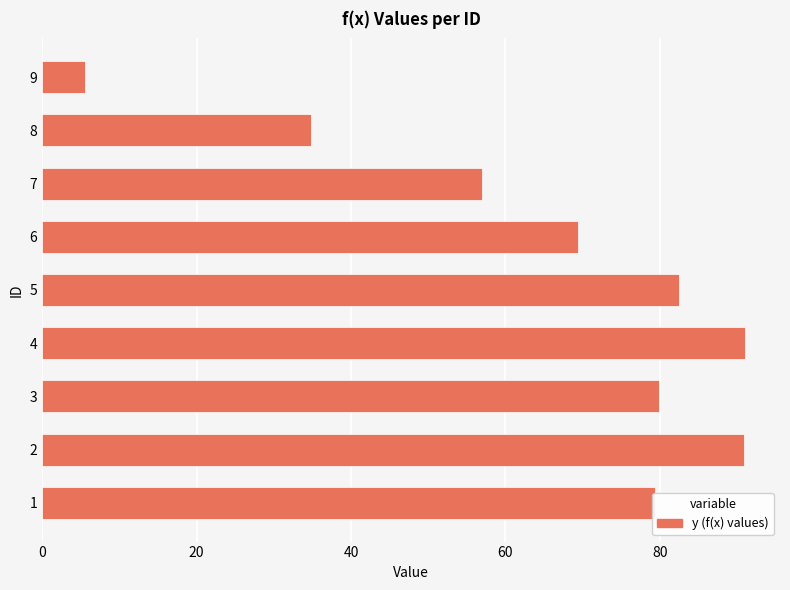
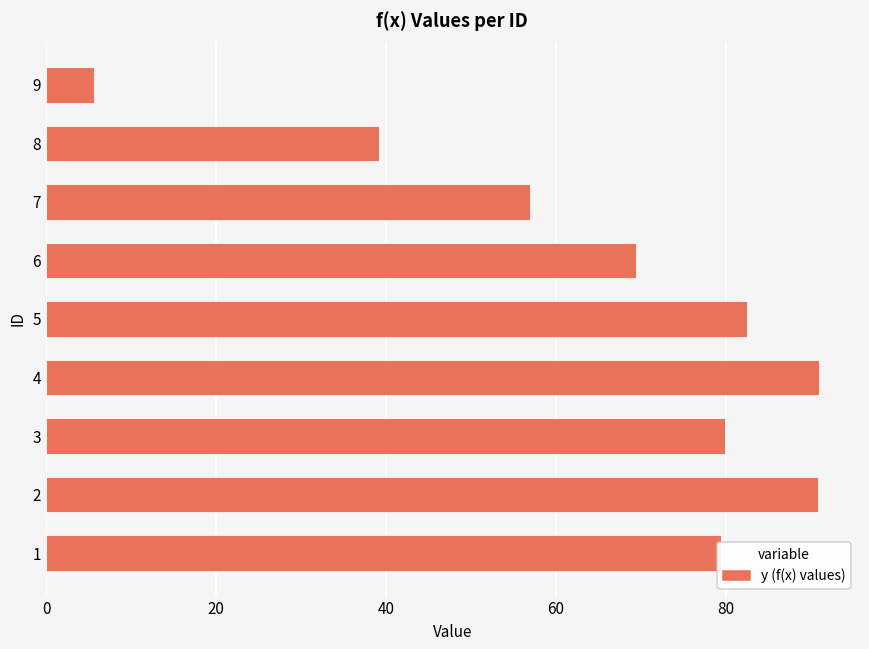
  {
    "9": 6,
-   "8": 35,
+   "8": 39,
    "7": 57,
    "6": 69,
    "5": 82,
    "4": 91,
    "3": 80,
    "2": 91
  }
